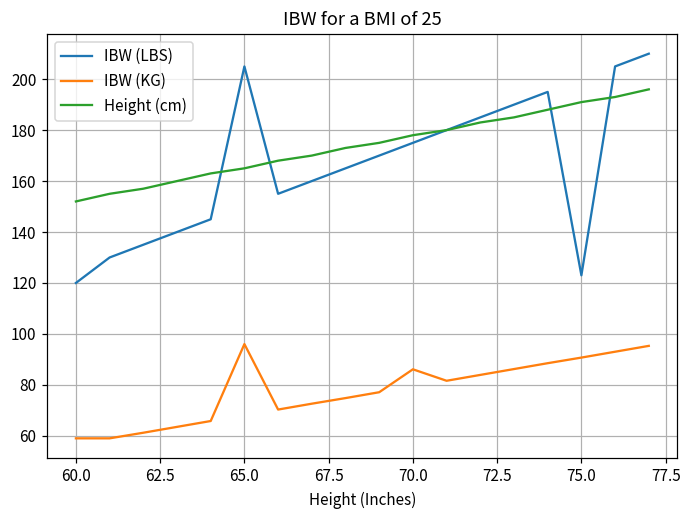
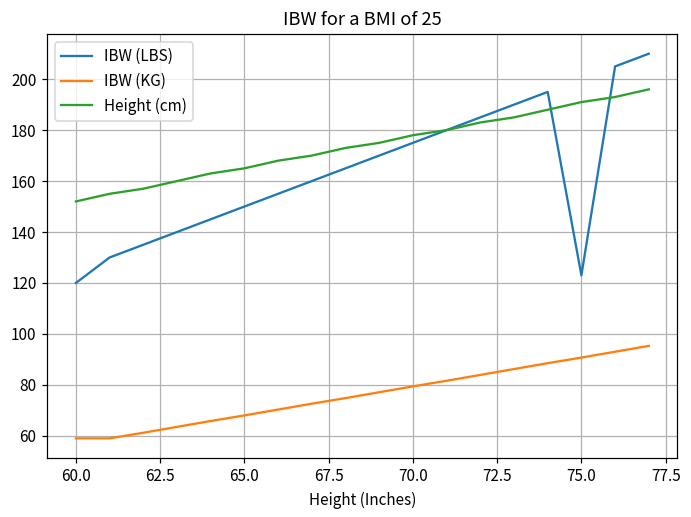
  {
    "IBW (LBS)": {
      "60.0": 120,
-     "65.0": 205,
+     "65.0": 150,
      "70.0": 175,
      "75.0": 123
    },
    "IBW (KG)": {
      "60.0": 59,
-     "65.0": 96,
-     "70.0": 86,
+     "65.0": 68,
+     "70.0": 79,
      "75.0": 91
    },
    "Height (cm)": {
      "60.0": 152,
      "65.0": 165,
      "70.0": 178,
      "75.0": 191
    }
  }
